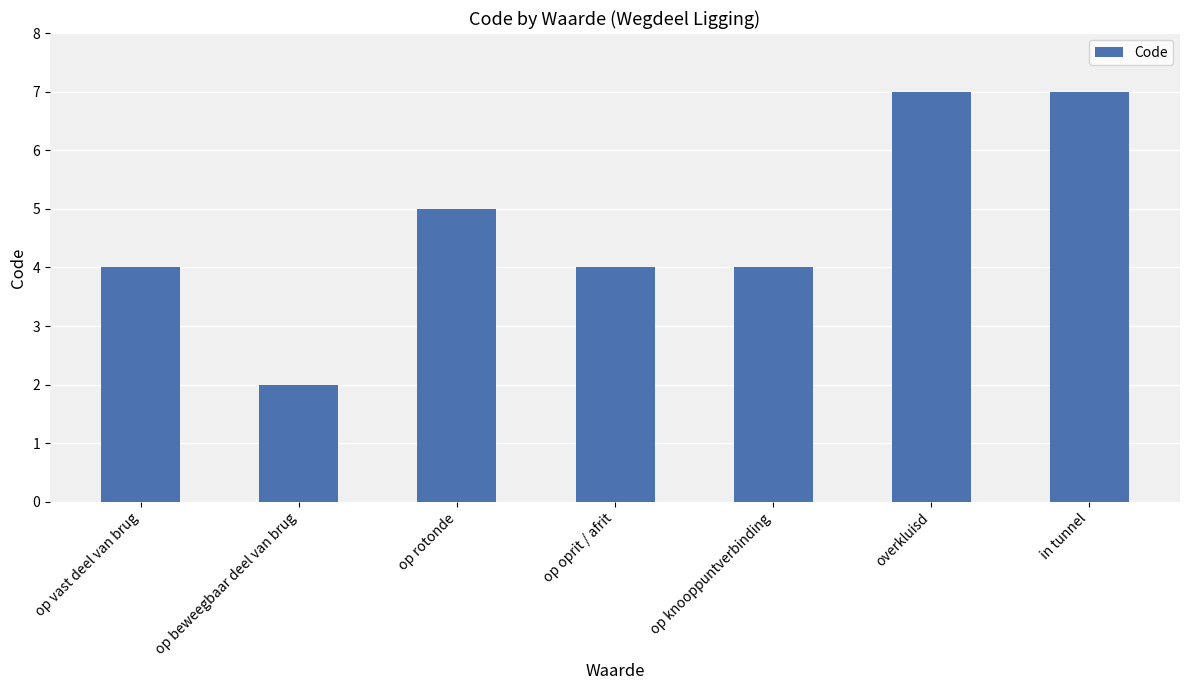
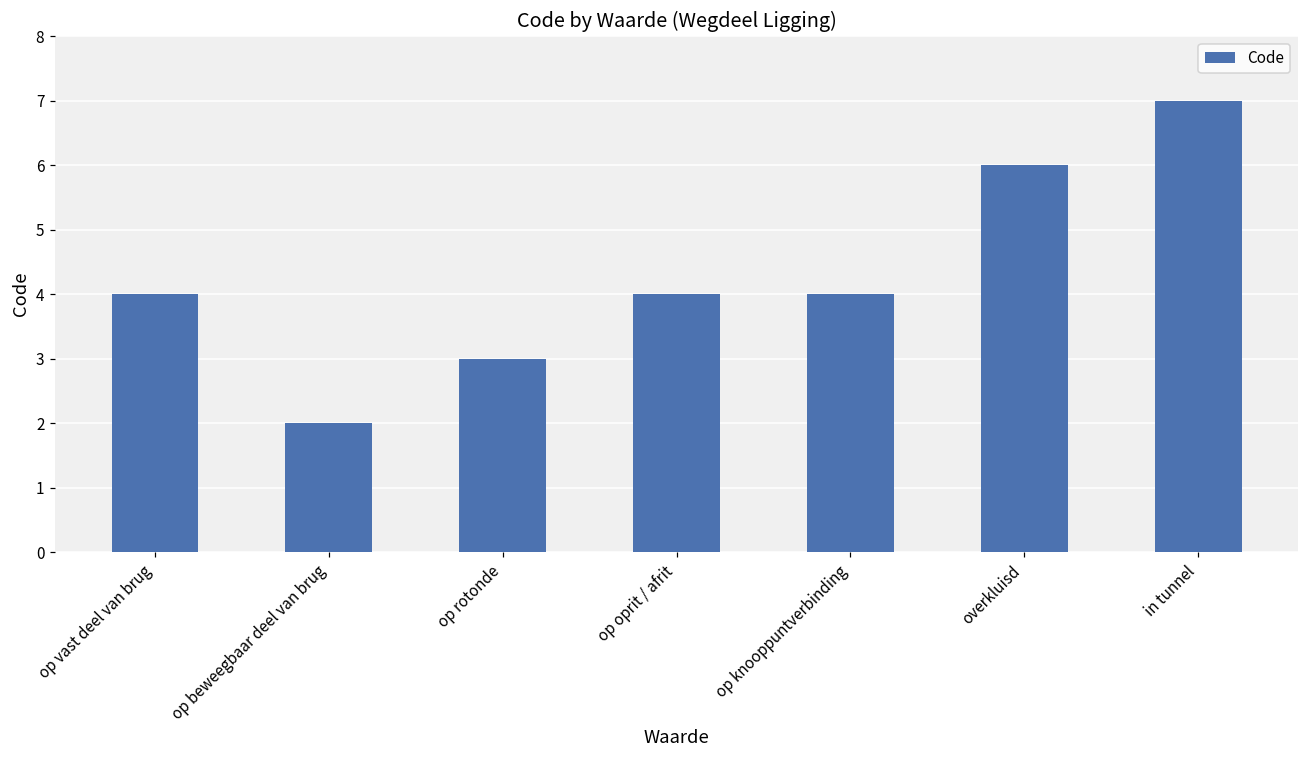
  {
    "op vast deel van brug": 4,
    "op beweegbaar deel van brug": 2,
-   "op rotonde": 5,
+   "op rotonde": 3,
    "op oprit / afrit": 4,
    "op knooppuntverbinding": 4,
-   "overkluisd": 7,
+   "overkluisd": 6,
    "in tunnel": 7
  }
